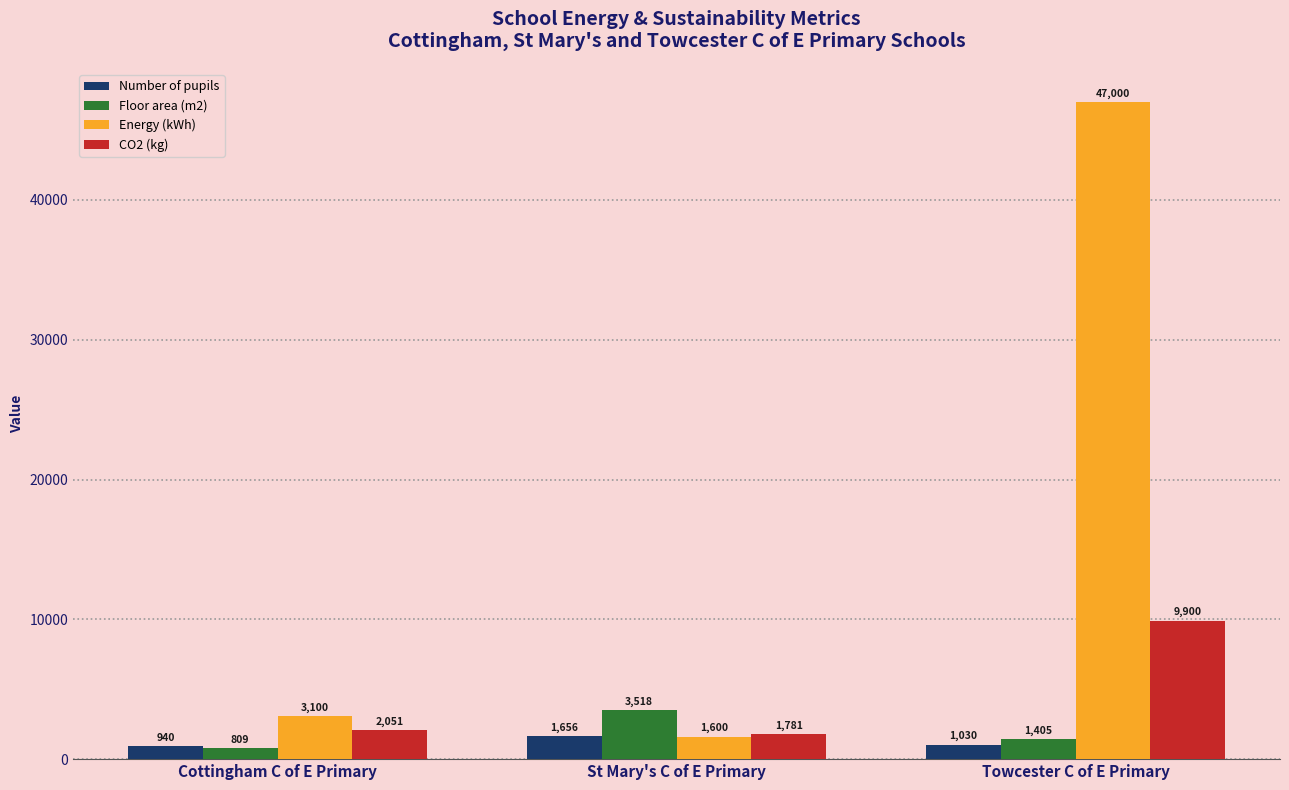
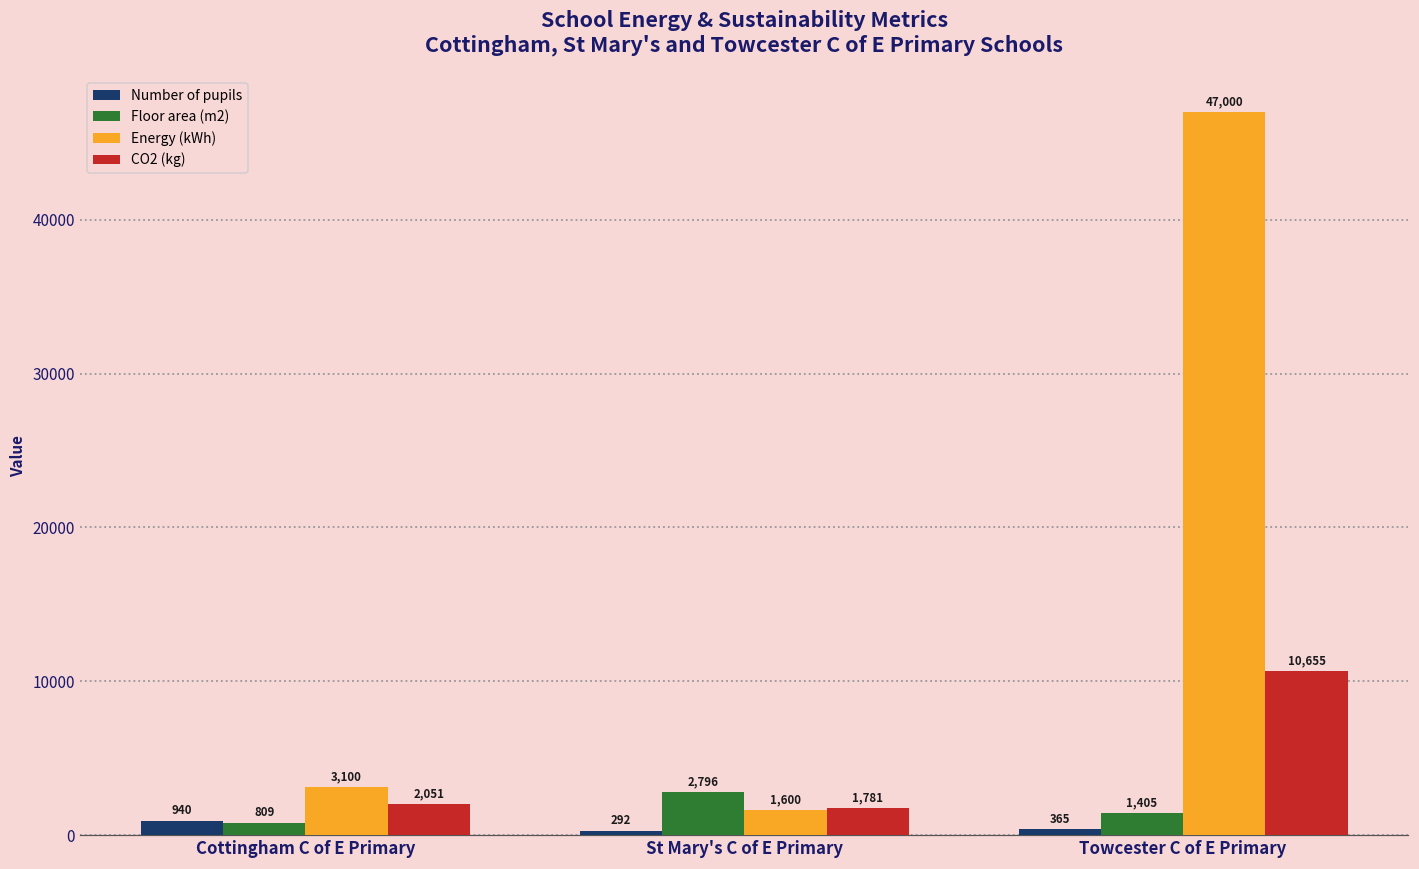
  {
    "Number of pupils": {
      "Cottingham C of E Primary": "940",
-     "St Mary's C of E Primary": "1,656",
-     "Towcester C of E Primary": "1,030"
+     "St Mary's C of E Primary": "292",
+     "Towcester C of E Primary": "365"
    },
    "Floor area (m2)": {
      "Cottingham C of E Primary": "809",
-     "St Mary's C of E Primary": "3,518",
+     "St Mary's C of E Primary": "2,796",
      "Towcester C of E Primary": "1,405"
    },
    "Energy (kWh)": {
      "Cottingham C of E Primary": "3,100",
      "St Mary's C of E Primary": "1,600",
      "Towcester C of E Primary": "47,000"
    },
    "CO2 (kg)": {
      "Cottingham C of E Primary": "2,051",
      "St Mary's C of E Primary": "1,781",
-     "Towcester C of E Primary": "9,900"
+     "Towcester C of E Primary": "10,655"
    }
  }
